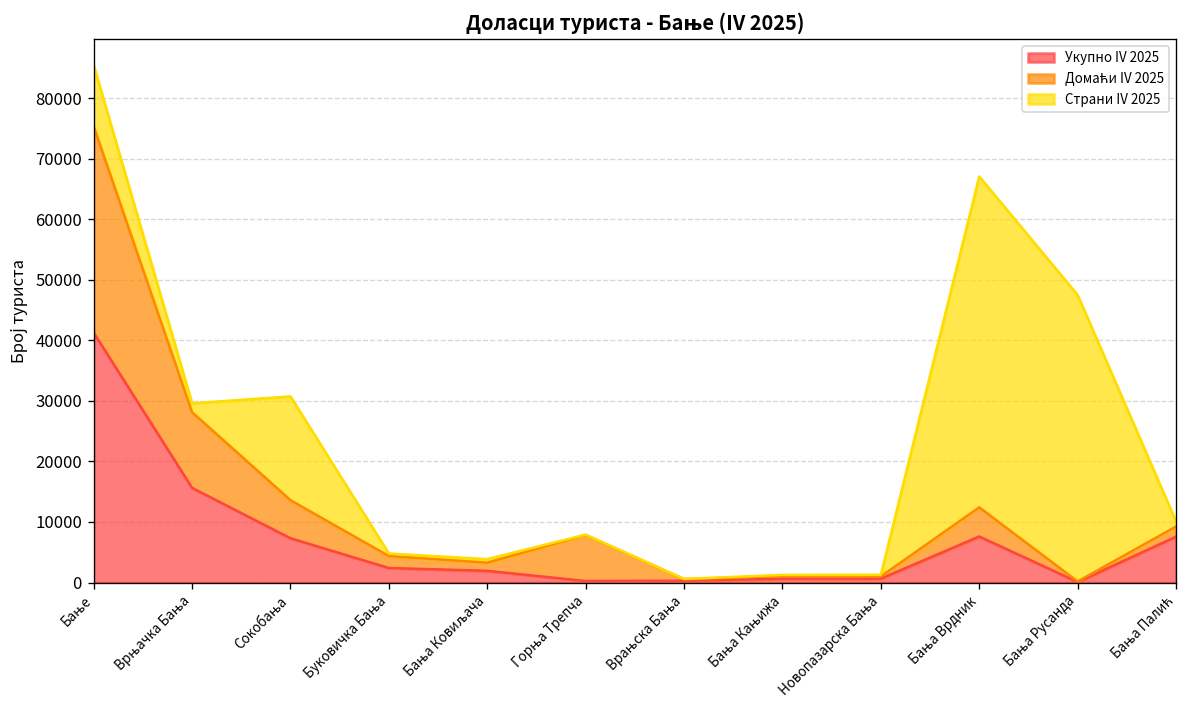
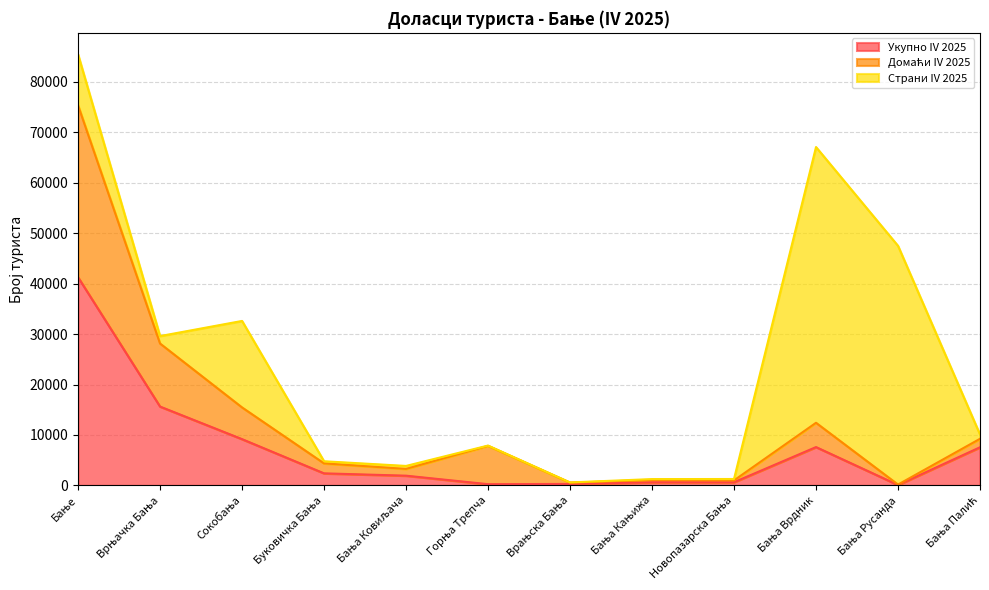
  {
    "Укупно IV 2025": {
      "Бање": 41000,
      "Врњачка Бања": 16000,
-     "Сокобања": 7000,
+     "Сокобања": 9000,
      "Буковичка Бања": 2000,
      "Бања Ковиљача": 2000,
      "Горња Трепча": 0,
      "Бања Врдник": 8000,
      "Бања Палић": 8000
    },
    "Домаћи IV 2025": {
      "Бање": 34000,
      "Врњачка Бања": 12000,
      "Сокобања": 6000,
      "Бања Ковиљача": 1000,
      "Бања Врдник": 5000,
      "Бања Палић": 2000
    },
    "Страни IV 2025": {
      "Бање": 10000,
      "Врњачка Бања": 1000,
      "Сокобања": 17000,
      "Бања Ковиљача": 1000,
      "Бања Врдник": 55000,
      "Бања Русанда": 47000,
      "Бања Палић": 1000
    }
  }
